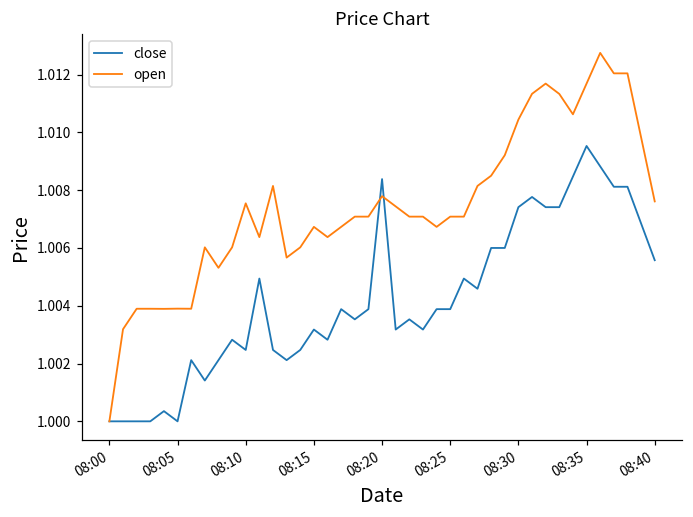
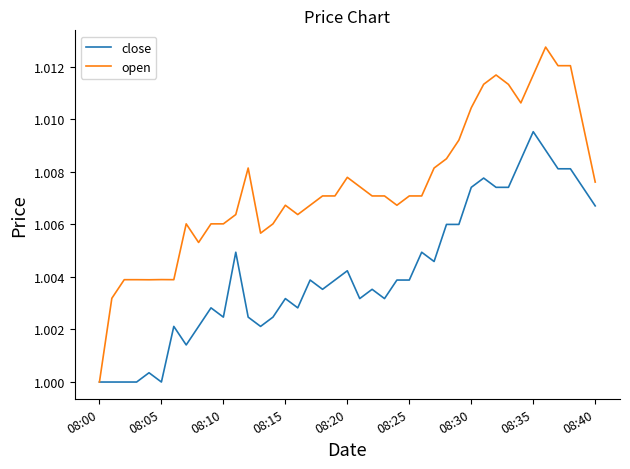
  {
    "close": {
      "08:05": 1.0000,
      "08:10": 1.0025,
      "08:15": 1.0032,
-     "08:20": 1.0084,
+     "08:20": 1.0042,
      "08:25": 1.0039,
      "08:30": 1.0074,
      "08:35": 1.0095,
-     "08:40": 1.0056
+     "08:40": 1.0067
    },
    "open": {
      "08:05": 1.0039,
-     "08:10": 1.0075,
+     "08:10": 1.0060,
      "08:15": 1.0067,
      "08:20": 1.0078,
      "08:25": 1.0071,
      "08:30": 1.0104,
      "08:35": 1.0117,
      "08:40": 1.0076
    }
  }
